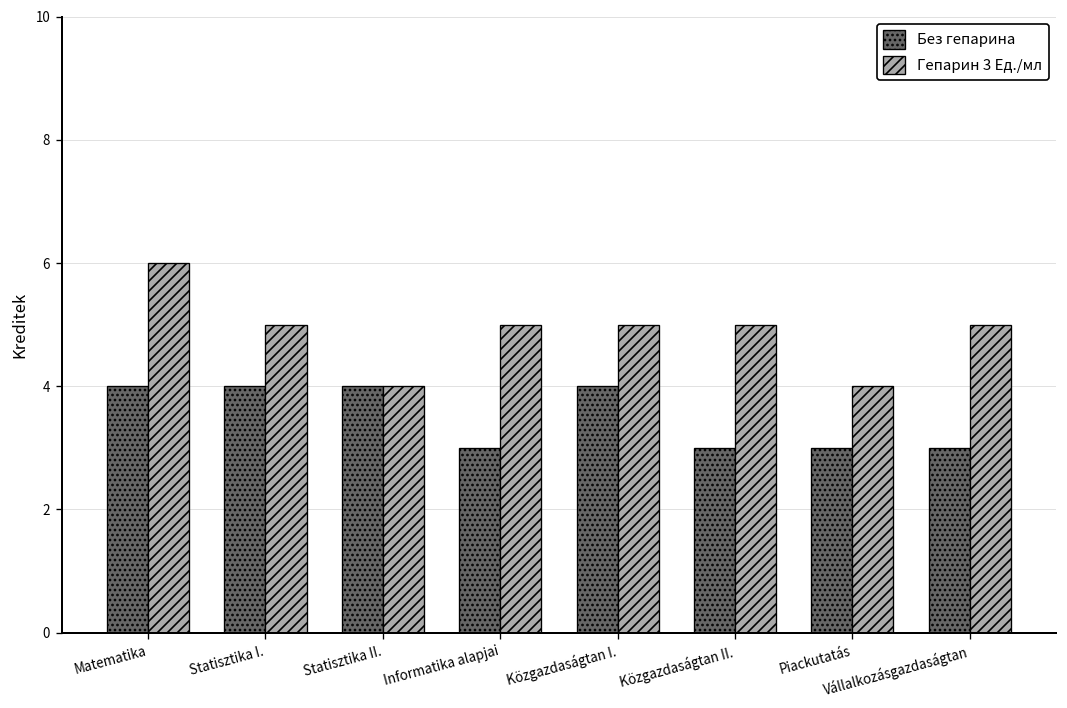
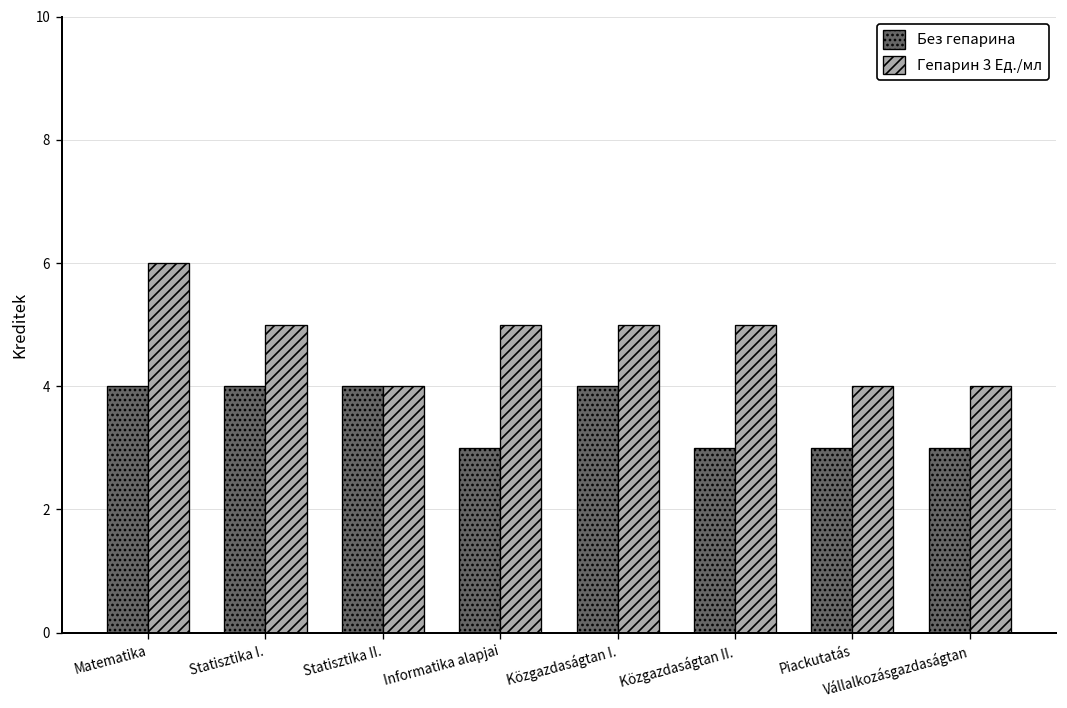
  {
    "Без гепарина": {
      "Matematika": 4,
      "Statisztika I.": 4,
      "Statisztika II.": 4,
      "Informatika alapjai": 3,
      "Közgazdaságtan I.": 4,
      "Közgazdaságtan II.": 3,
      "Piackutatás": 3,
      "Vállalkozásgazdaságtan": 3
    },
    "Гепарин 3 Ед./мл": {
      "Matematika": 6,
      "Statisztika I.": 5,
      "Statisztika II.": 4,
      "Informatika alapjai": 5,
      "Közgazdaságtan I.": 5,
      "Közgazdaságtan II.": 5,
      "Piackutatás": 4,
-     "Vállalkozásgazdaságtan": 5
+     "Vállalkozásgazdaságtan": 4
    }
  }
